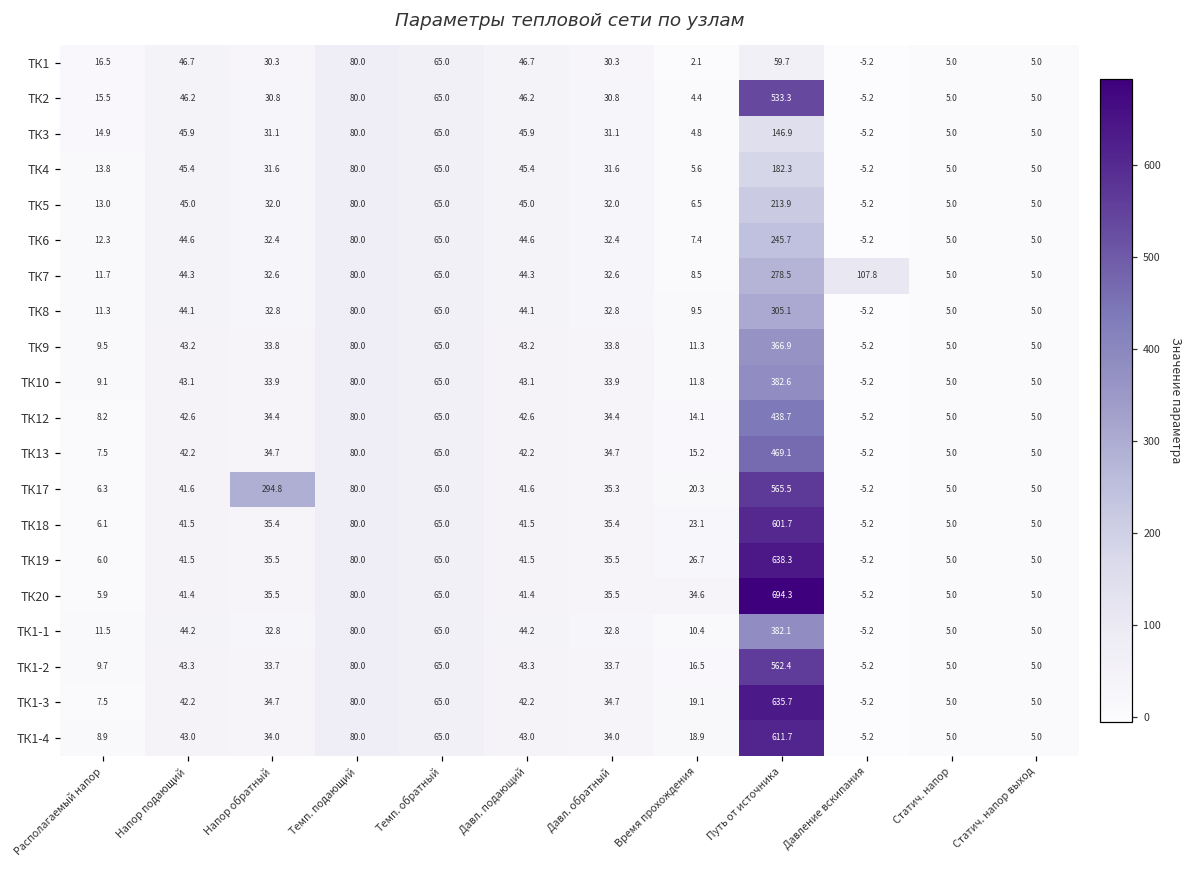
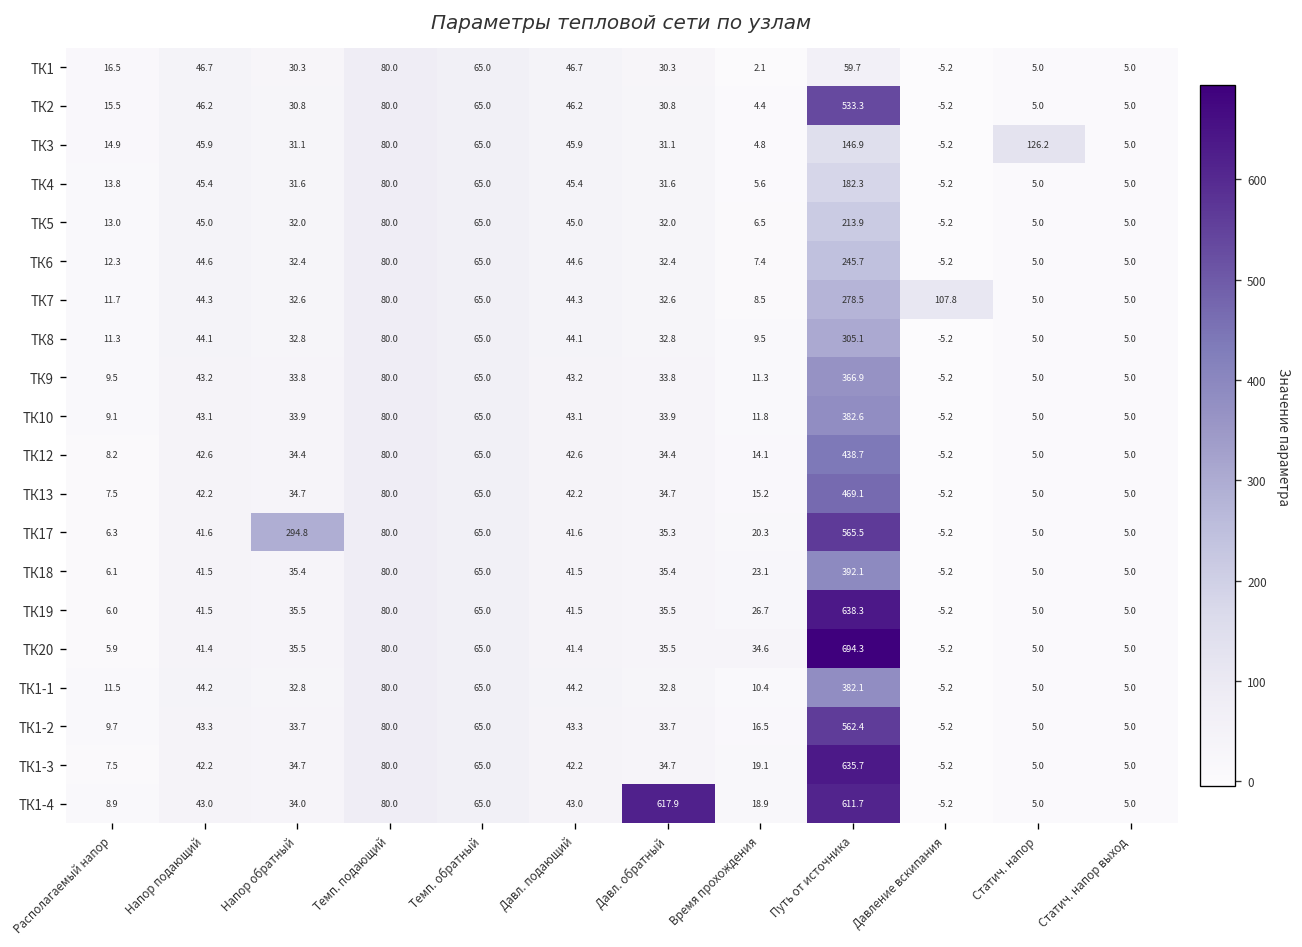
  {
    "ТК3": {
      "Располагаемый напор": 14.9,
      "Напор подающий": 45.9,
      "Напор обратный": 31.1,
      "Темп. подающий": 80.0,
      "Темп. обратный": 65.0,
      "Давл. подающий": 45.9,
      "Давл. обратный": 31.1,
      "Время прохождения": 4.8,
      "Путь от источника": 146.9,
      "Давление вскипания": -5.2,
-     "Статич. напор": 5.0,
+     "Статич. напор": 126.2,
      "Статич. напор выход": 5.0
    },
    "ТК18": {
      "Располагаемый напор": 6.1,
      "Напор подающий": 41.5,
      "Напор обратный": 35.4,
      "Темп. подающий": 80.0,
      "Темп. обратный": 65.0,
      "Давл. подающий": 41.5,
      "Давл. обратный": 35.4,
      "Время прохождения": 23.1,
-     "Путь от источника": 601.7,
+     "Путь от источника": 392.1,
      "Давление вскипания": -5.2,
      "Статич. напор": 5.0,
      "Статич. напор выход": 5.0
    },
    "ТК1-4": {
      "Располагаемый напор": 8.9,
      "Напор подающий": 43.0,
      "Напор обратный": 34.0,
      "Темп. подающий": 80.0,
      "Темп. обратный": 65.0,
      "Давл. подающий": 43.0,
-     "Давл. обратный": 34.0,
+     "Давл. обратный": 617.9,
      "Время прохождения": 18.9,
      "Путь от источника": 611.7,
      "Давление вскипания": -5.2,
      "Статич. напор": 5.0,
      "Статич. напор выход": 5.0
    }
  }
